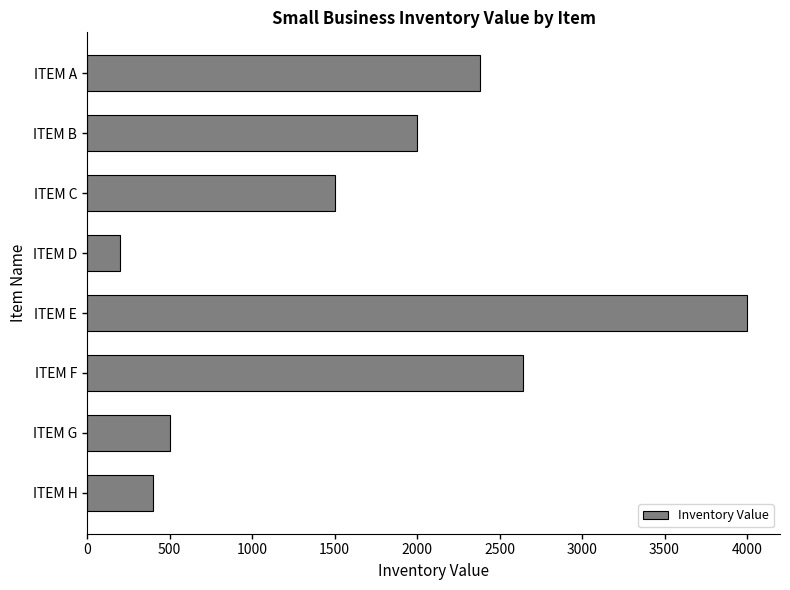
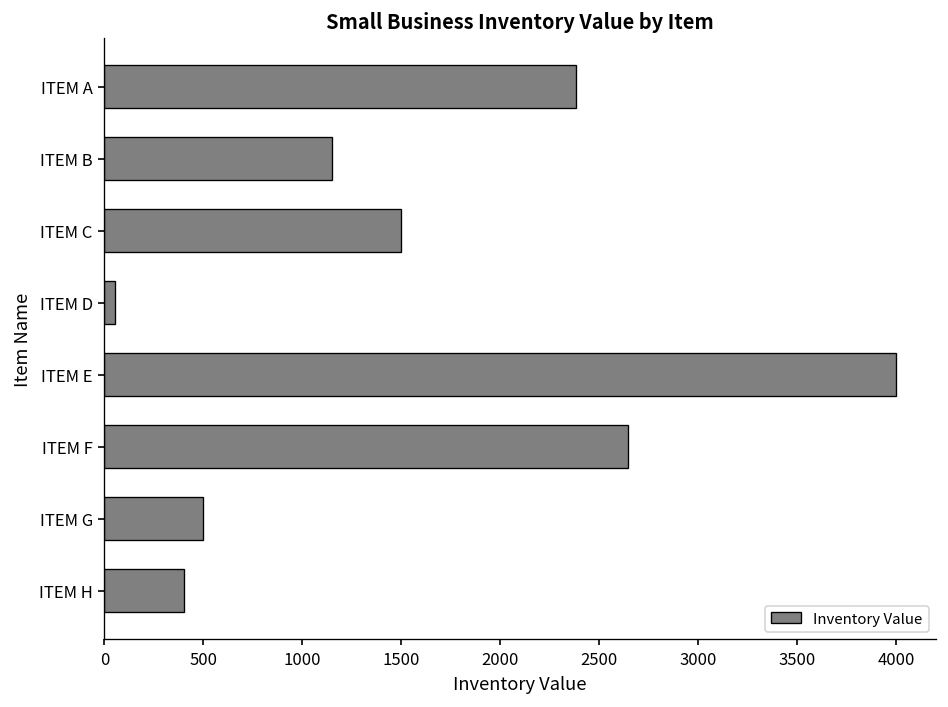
  {
    "ITEM A": 2380,
-   "ITEM B": 2000,
+   "ITEM B": 1150,
    "ITEM C": 1500,
-   "ITEM D": 200,
+   "ITEM D": 60,
    "ITEM E": 4000,
    "ITEM F": 2640,
    "ITEM G": 500,
    "ITEM H": 400
  }
